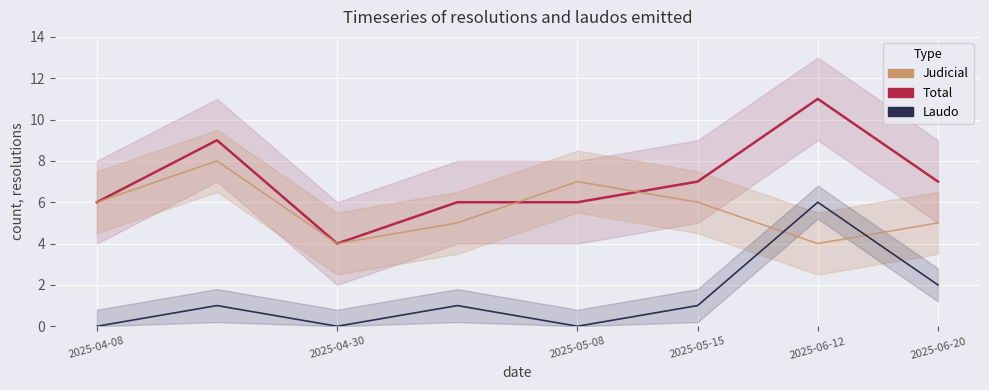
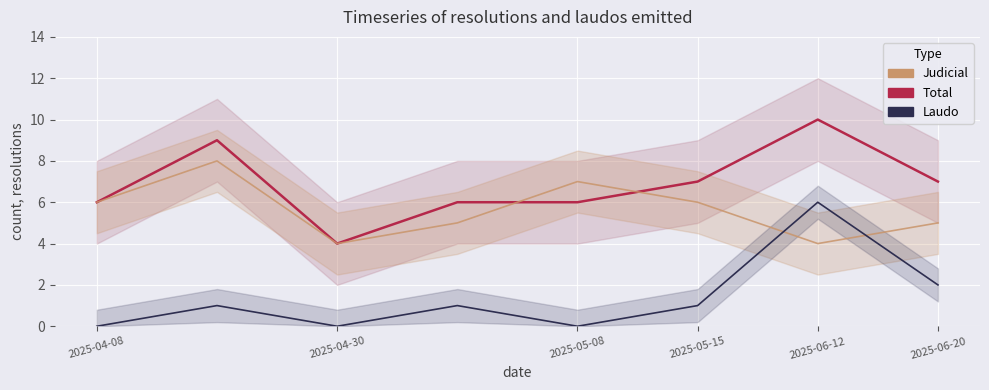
  {
    "Total": {
      "2025-05-08": 6,
      "2025-05-15": 7,
-     "2025-06-12": 11,
+     "2025-06-12": 10,
      "2025-06-20": 7
    }
  }
